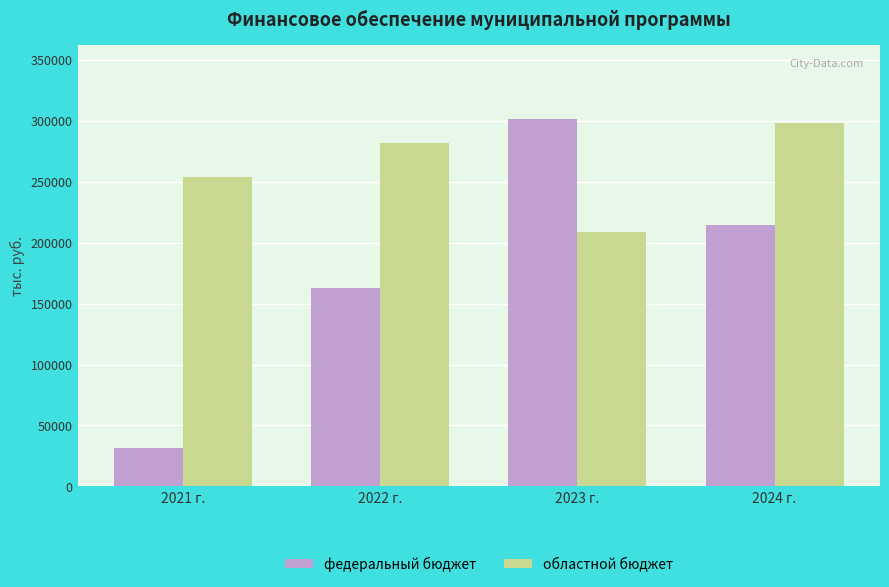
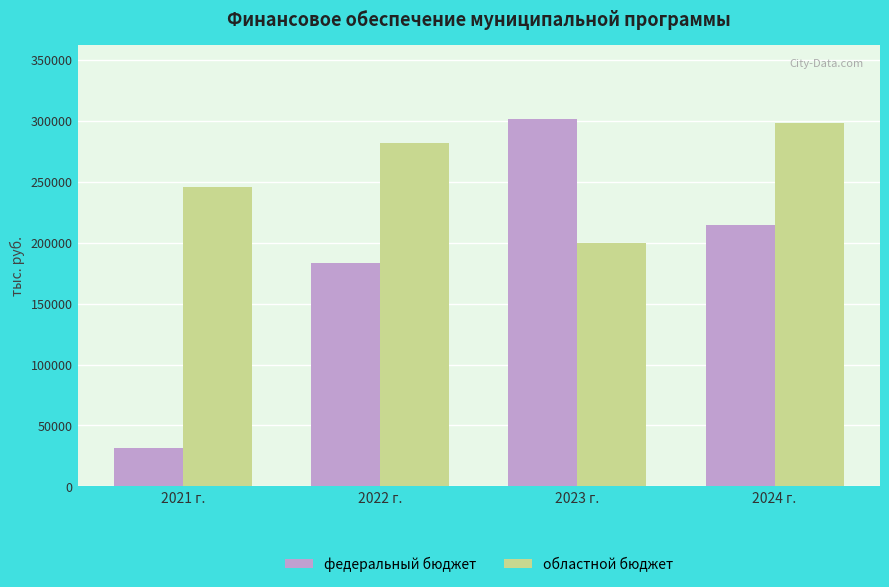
  {
    "федеральный бюджет": {
      "2021 г.": 32000,
-     "2022 г.": 163000,
+     "2022 г.": 183000,
      "2023 г.": 302000,
      "2024 г.": 214000
    },
    "областной бюджет": {
-     "2021 г.": 254000,
+     "2021 г.": 245000,
      "2022 г.": 282000,
-     "2023 г.": 209000,
+     "2023 г.": 200000,
      "2024 г.": 298000
    }
  }
